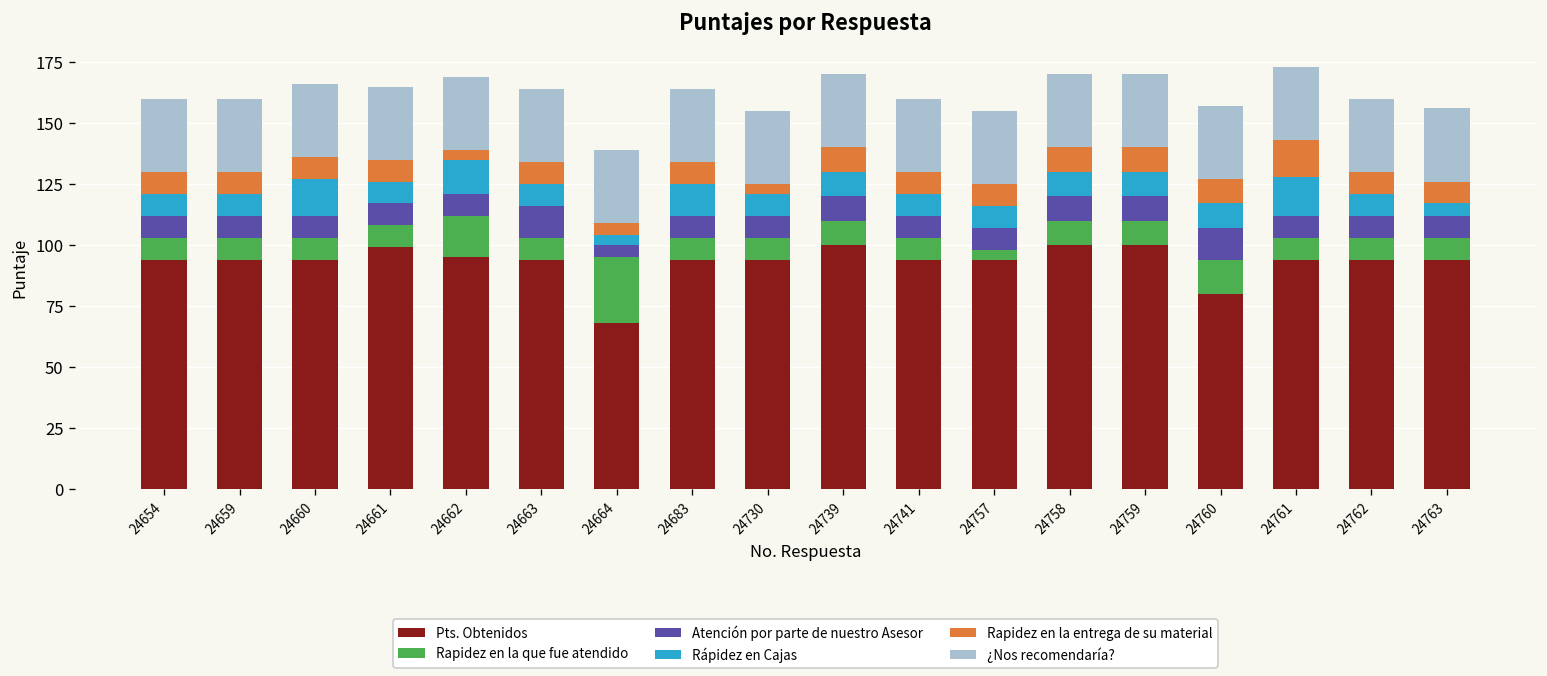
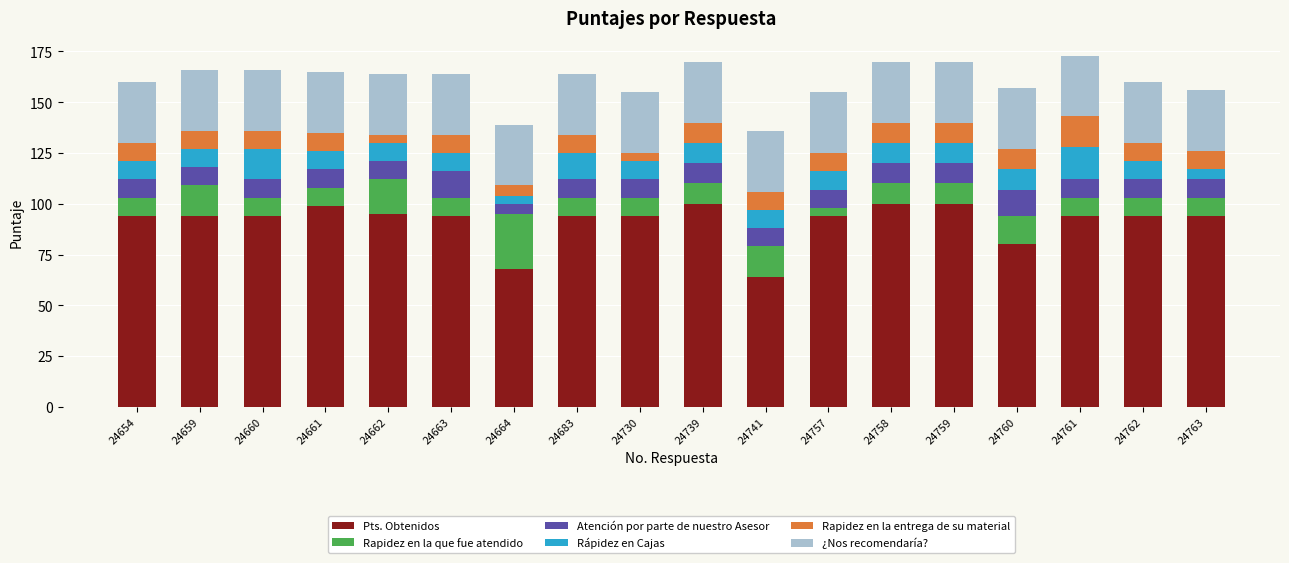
  {
    "Pts. Obtenidos": {
      "24654": 94,
      "24659": 94,
      "24660": 94,
      "24661": 99,
      "24662": 95,
      "24663": 94,
      "24664": 68,
      "24683": 94,
      "24730": 94,
      "24739": 100,
-     "24741": 94,
+     "24741": 64,
      "24757": 94,
      "24758": 100,
      "24759": 100,
      "24760": 80,
      "24761": 94,
      "24762": 94,
      "24763": 94
    },
    "Rapidez en la que fue atendido": {
      "24654": 9,
-     "24659": 9,
+     "24659": 15,
      "24660": 9,
      "24661": 9,
      "24662": 17,
      "24663": 9,
      "24664": 27,
      "24683": 9,
      "24730": 9,
      "24739": 10,
-     "24741": 9,
+     "24741": 15,
      "24757": 4,
      "24758": 10,
      "24759": 10,
      "24760": 14,
      "24761": 9,
      "24762": 9,
      "24763": 9
    },
    "Atención por parte de nuestro Asesor": {
      "24654": 9,
      "24659": 9,
      "24660": 9,
      "24661": 9,
      "24662": 9,
      "24663": 13,
      "24664": 5,
      "24683": 9,
      "24730": 9,
      "24739": 10,
      "24741": 9,
      "24757": 9,
      "24758": 10,
      "24759": 10,
      "24760": 13,
      "24761": 9,
      "24762": 9,
      "24763": 9
    },
    "Rápidez en Cajas": {
      "24654": 9,
      "24659": 9,
      "24660": 15,
      "24661": 9,
-     "24662": 14,
+     "24662": 9,
      "24663": 9,
      "24664": 4,
      "24683": 13,
      "24730": 9,
      "24739": 10,
      "24741": 9,
      "24757": 9,
      "24758": 10,
      "24759": 10,
      "24760": 10,
      "24761": 16,
      "24762": 9,
      "24763": 5
    },
    "Rapidez en la entrega de su material": {
      "24654": 9,
      "24659": 9,
      "24660": 9,
      "24661": 9,
      "24662": 4,
      "24663": 9,
      "24664": 5,
      "24683": 9,
      "24730": 4,
      "24739": 10,
      "24741": 9,
      "24757": 9,
      "24758": 10,
      "24759": 10,
      "24760": 10,
      "24761": 15,
      "24762": 9,
      "24763": 9
    },
    "¿Nos recomendaría?": {
      "24654": 30,
      "24659": 30,
      "24660": 30,
      "24661": 30,
      "24662": 30,
      "24663": 30,
      "24664": 30,
      "24683": 30,
      "24730": 30,
      "24739": 30,
      "24741": 30,
      "24757": 30,
      "24758": 30,
      "24759": 30,
      "24760": 30,
      "24761": 30,
      "24762": 30,
      "24763": 30
    }
  }
